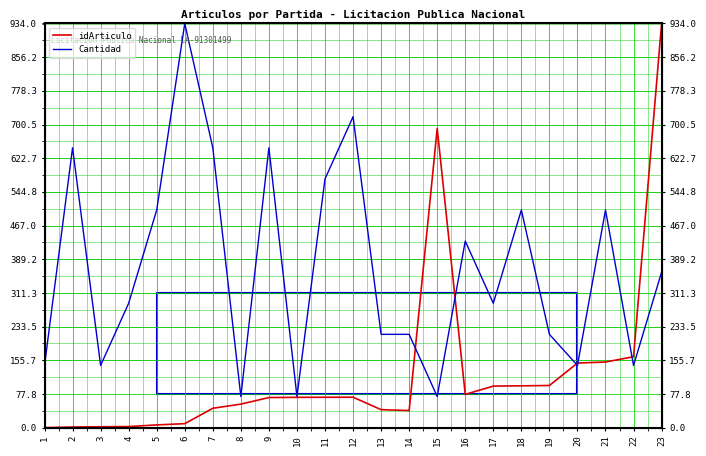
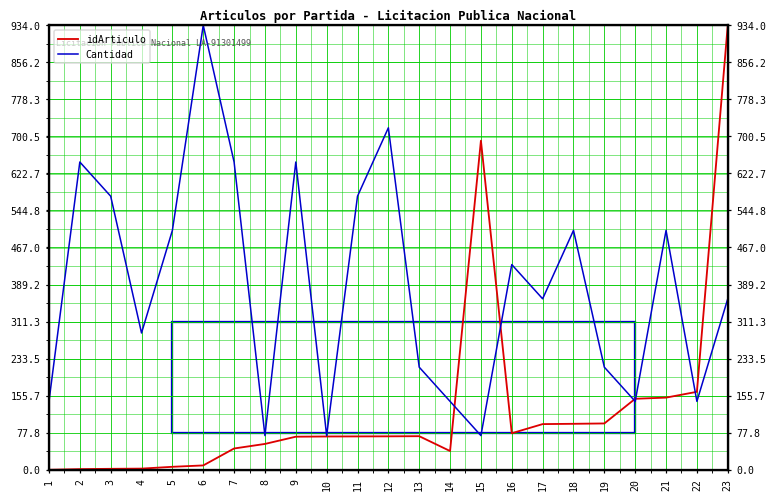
  {
    "idArticulo": {
      "1": 0,
      "2": 0,
      "3": 0,
      "4": 0,
      "5": 10,
      "6": 10,
      "7": 40,
      "8": 50,
      "9": 70,
      "11": 70,
      "12": 70,
-     "13": 40,
+     "13": 70,
      "14": 40,
      "15": 690,
      "16": 80,
      "17": 100,
      "18": 100,
      "19": 100,
      "21": 150,
      "22": 160,
      "23": 930
    },
    "Cantidad": {
      "1": 140,
      "2": 650,
-     "3": 140,
+     "3": 570,
      "4": 290,
      "5": 500,
      "6": 930,
      "7": 650,
      "8": 70,
      "9": 650,
      "11": 570,
      "12": 720,
      "13": 220,
-     "14": 220,
+     "14": 140,
      "15": 70,
      "16": 430,
-     "17": 290,
+     "17": 360,
      "18": 500,
      "19": 220,
      "21": 500,
      "22": 140,
      "23": 360
    }
  }
